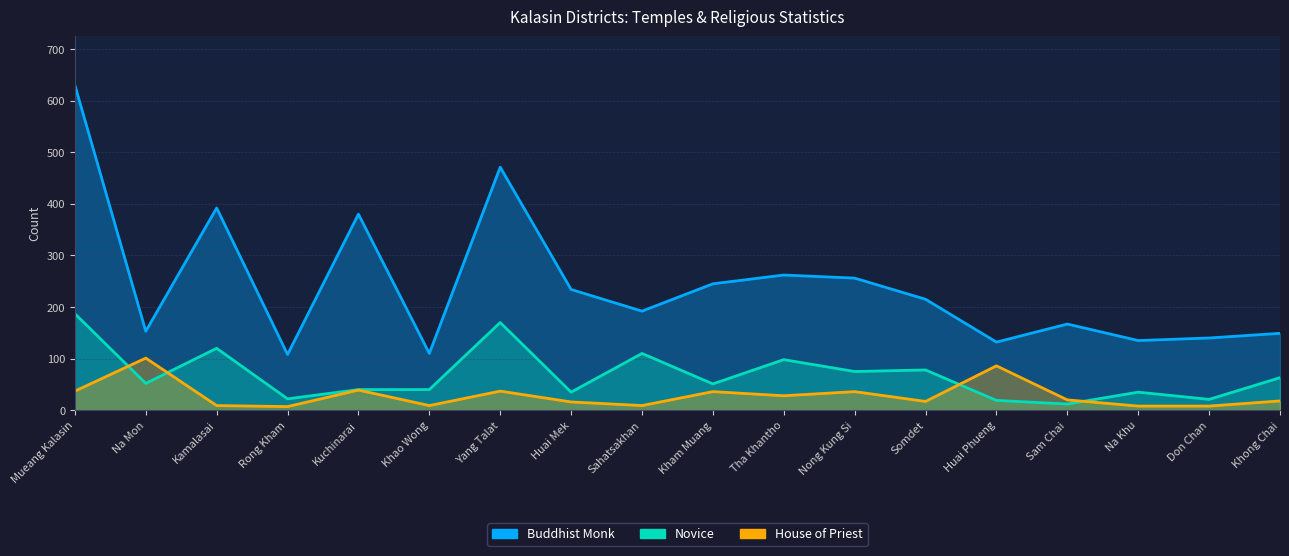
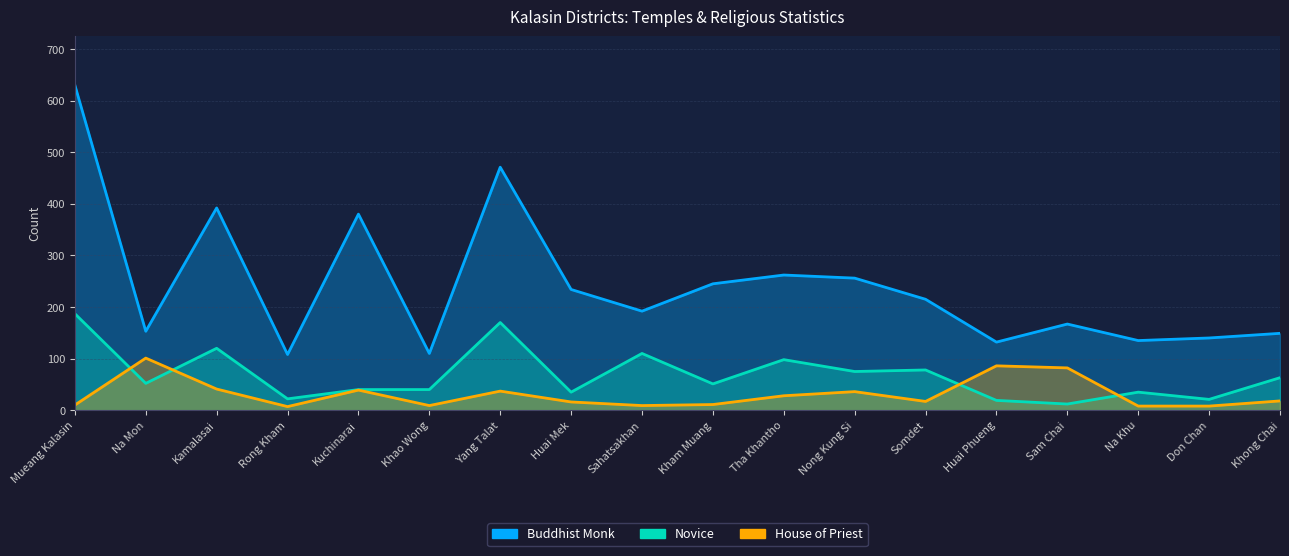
  {
    "House of Priest": {
-     "Mueang Kalasin": 40,
+     "Mueang Kalasin": 10,
      "Na Mon": 100,
-     "Kamalasai": 10,
+     "Kamalasai": 40,
      "Rong Kham": 10,
      "Khao Wong": 10,
      "Yang Talat": 40,
      "Huai Mek": 20,
      "Sahatsakhan": 10,
-     "Kham Muang": 40,
+     "Kham Muang": 10,
      "Tha Khantho": 30,
      "Nong Kung Si": 40,
      "Somdet": 20,
      "Huai Phueng": 90,
-     "Sam Chai": 20,
+     "Sam Chai": 80,
      "Na Khu": 10,
      "Don Chan": 10,
      "Khong Chai": 20
    }
  }
